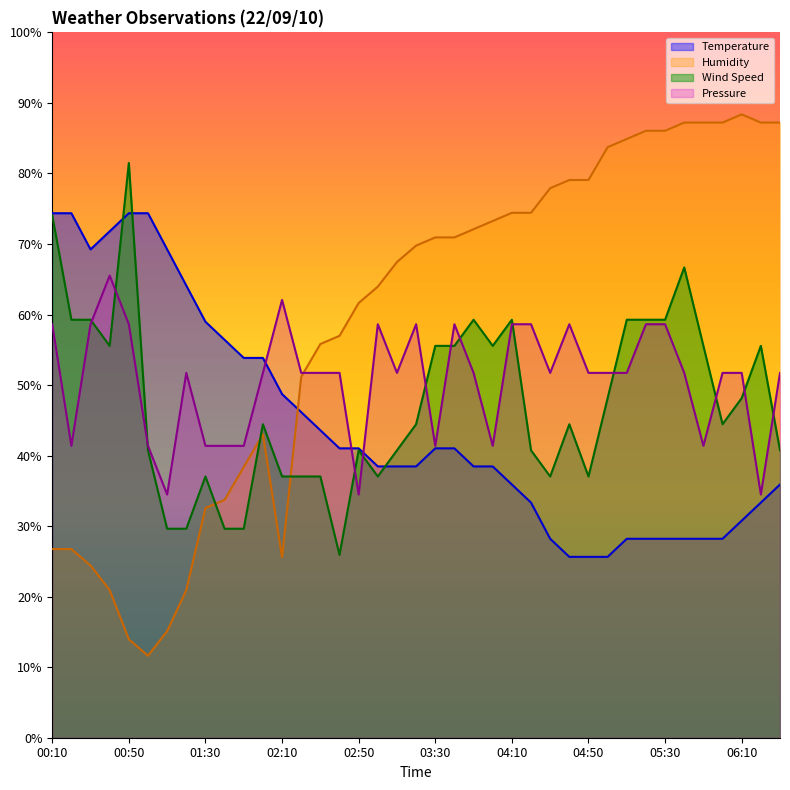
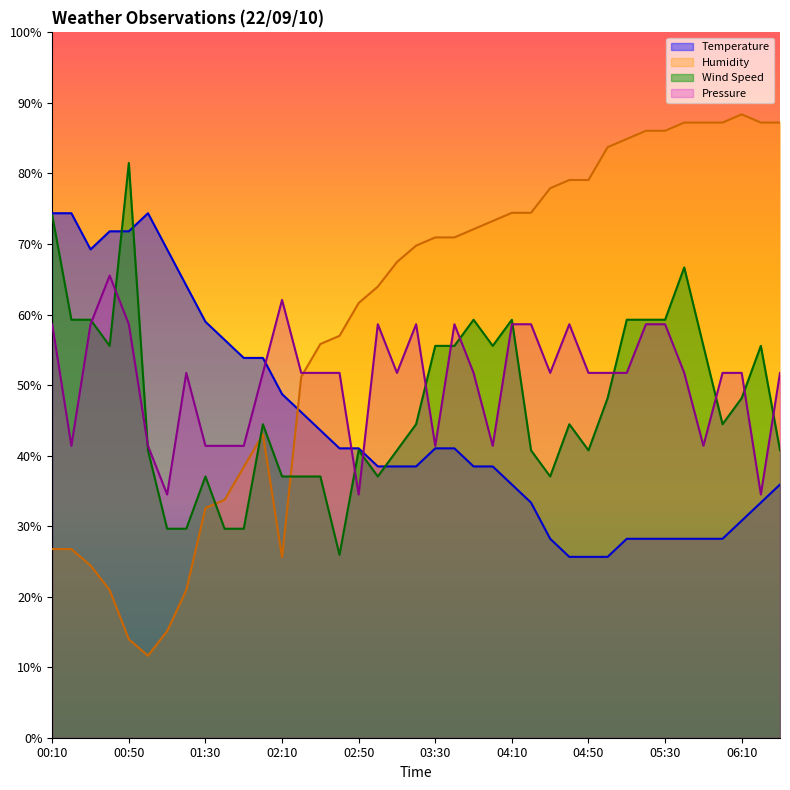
  {
    "Temperature": {
-     "00:50": "74%",
+     "00:50": "72%",
      "01:30": "59%",
      "02:10": "49%",
      "04:10": "36%",
      "04:50": "26%",
      "05:30": "28%",
      "06:10": "31%"
    },
    "Humidity": {
      "00:10": "27%",
      "00:50": "14%",
      "01:30": "33%",
      "02:10": "26%",
      "02:50": "62%",
      "03:30": "71%",
      "04:10": "74%",
      "04:50": "79%",
      "05:30": "86%",
      "06:10": "88%"
    },
    "Wind Speed": {
      "00:50": "81%",
      "01:30": "37%",
      "02:10": "37%",
      "03:30": "56%",
      "04:10": "59%",
-     "04:50": "37%",
+     "04:50": "41%",
      "05:30": "59%",
      "06:10": "48%"
    },
    "Pressure": {
      "00:10": "59%",
      "00:50": "59%",
      "01:30": "41%",
      "02:10": "62%",
      "02:50": "34%",
      "04:10": "59%",
      "04:50": "52%",
      "05:30": "59%",
      "06:10": "52%"
    }
  }
